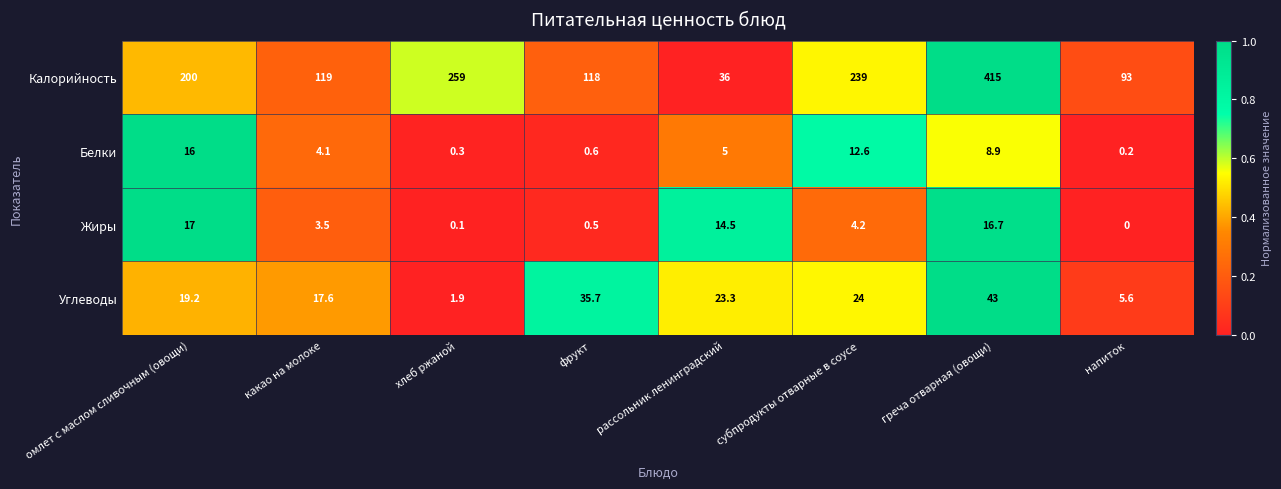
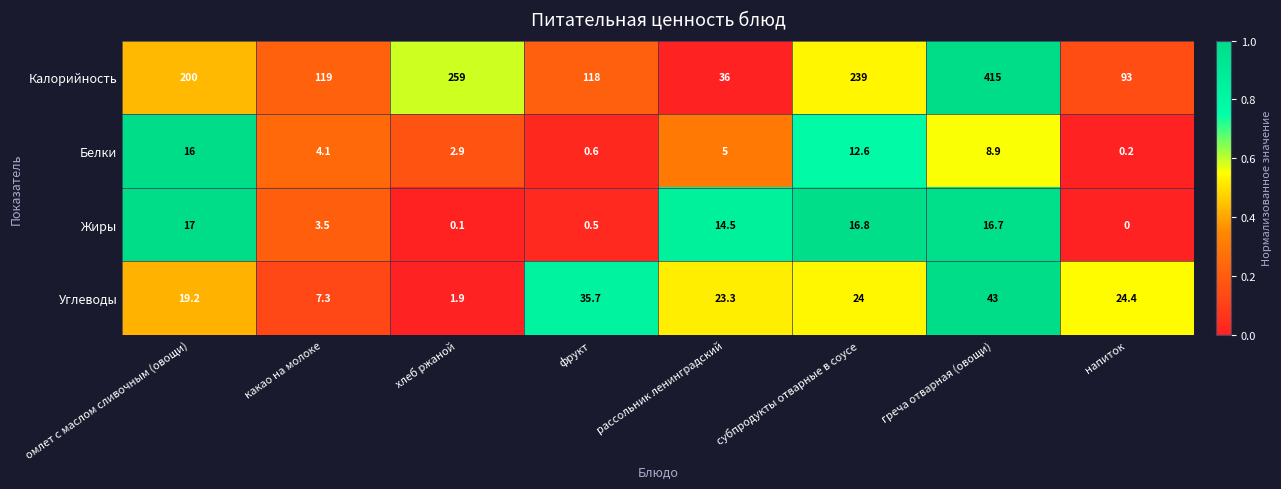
  {
    "Калорийность": {
      "омлет с маслом сливочным (овощи)": 200,
      "какао на молоке": 119,
      "хлеб ржаной": 259,
      "фрукт": 118,
      "рассольник ленинградский": 36,
      "субпродукты отварные в соусе": 239,
      "греча отварная (овощи)": 415,
      "напиток": 93
    },
    "Белки": {
      "омлет с маслом сливочным (овощи)": 16,
      "какао на молоке": 4.1,
-     "хлеб ржаной": 0.3,
+     "хлеб ржаной": 2.9,
      "фрукт": 0.6,
      "рассольник ленинградский": 5,
      "субпродукты отварные в соусе": 12.6,
      "греча отварная (овощи)": 8.9,
      "напиток": 0.2
    },
    "Жиры": {
      "омлет с маслом сливочным (овощи)": 17,
      "какао на молоке": 3.5,
      "хлеб ржаной": 0.1,
      "фрукт": 0.5,
      "рассольник ленинградский": 14.5,
-     "субпродукты отварные в соусе": 4.2,
+     "субпродукты отварные в соусе": 16.8,
      "греча отварная (овощи)": 16.7,
      "напиток": 0
    },
    "Углеводы": {
      "омлет с маслом сливочным (овощи)": 19.2,
-     "какао на молоке": 17.6,
+     "какао на молоке": 7.3,
      "хлеб ржаной": 1.9,
      "фрукт": 35.7,
      "рассольник ленинградский": 23.3,
      "субпродукты отварные в соусе": 24,
      "греча отварная (овощи)": 43,
-     "напиток": 5.6
+     "напиток": 24.4
    }
  }
